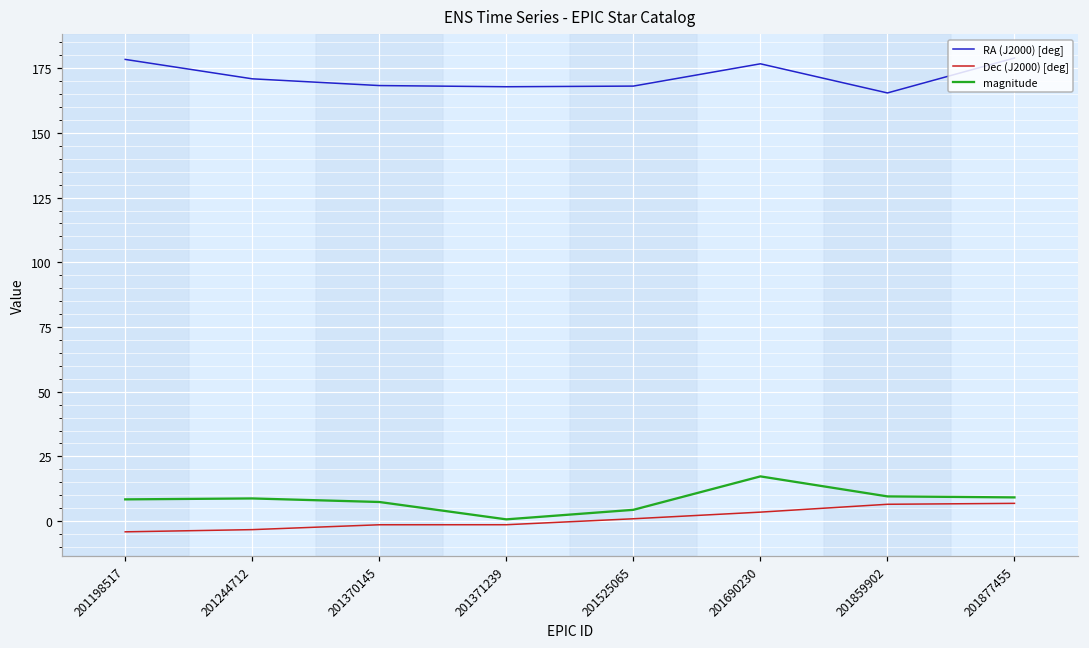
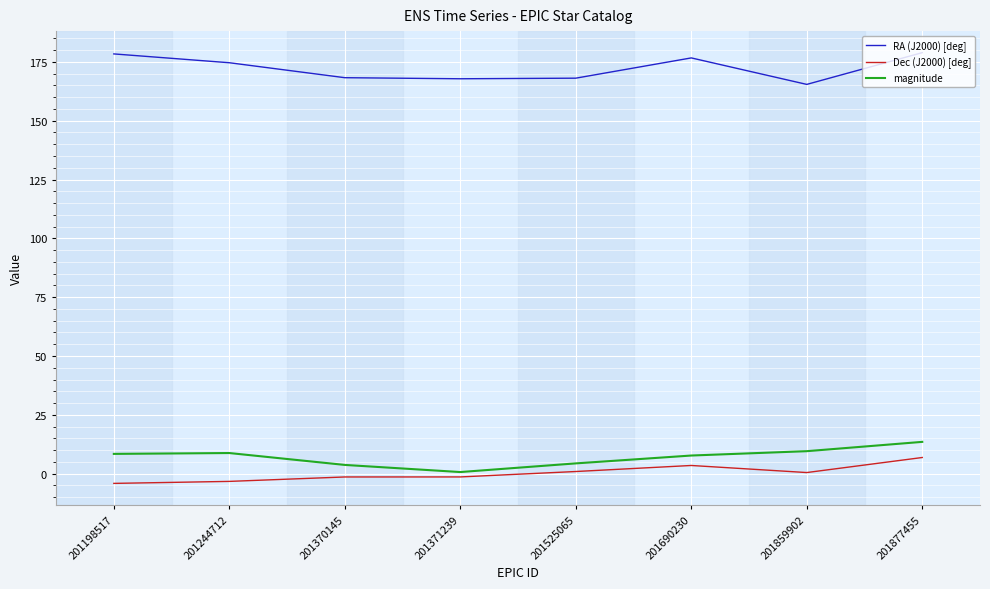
  {
    "RA (J2000) [deg]": {
      "201198517": 178,
-     "201244712": 171,
+     "201244712": 175,
      "201370145": 168,
      "201371239": 168,
      "201525065": 168,
      "201690230": 177,
      "201859902": 165
    },
    "Dec (J2000) [deg]": {
      "201198517": -4,
      "201244712": -3,
      "201370145": -1,
      "201371239": -1,
      "201525065": 1,
      "201690230": 3,
-     "201859902": 7,
+     "201859902": 0,
      "201877455": 7
    },
    "magnitude": {
      "201198517": 8,
      "201244712": 9,
-     "201370145": 7,
+     "201370145": 4,
      "201371239": 1,
      "201525065": 4,
-     "201690230": 17,
+     "201690230": 8,
      "201859902": 10,
-     "201877455": 9
+     "201877455": 14
    }
  }
